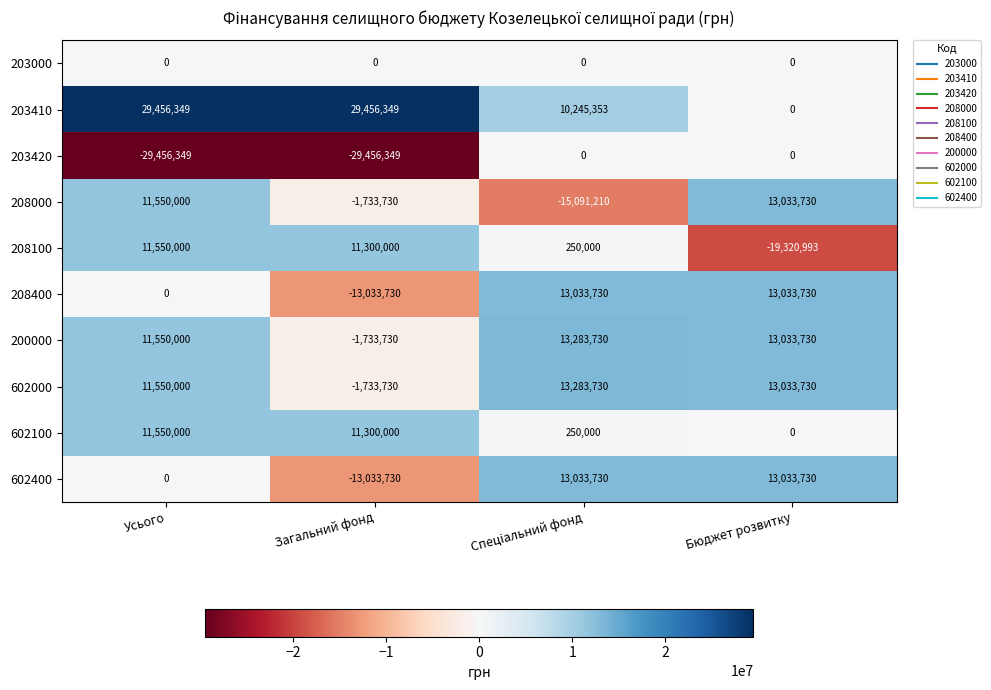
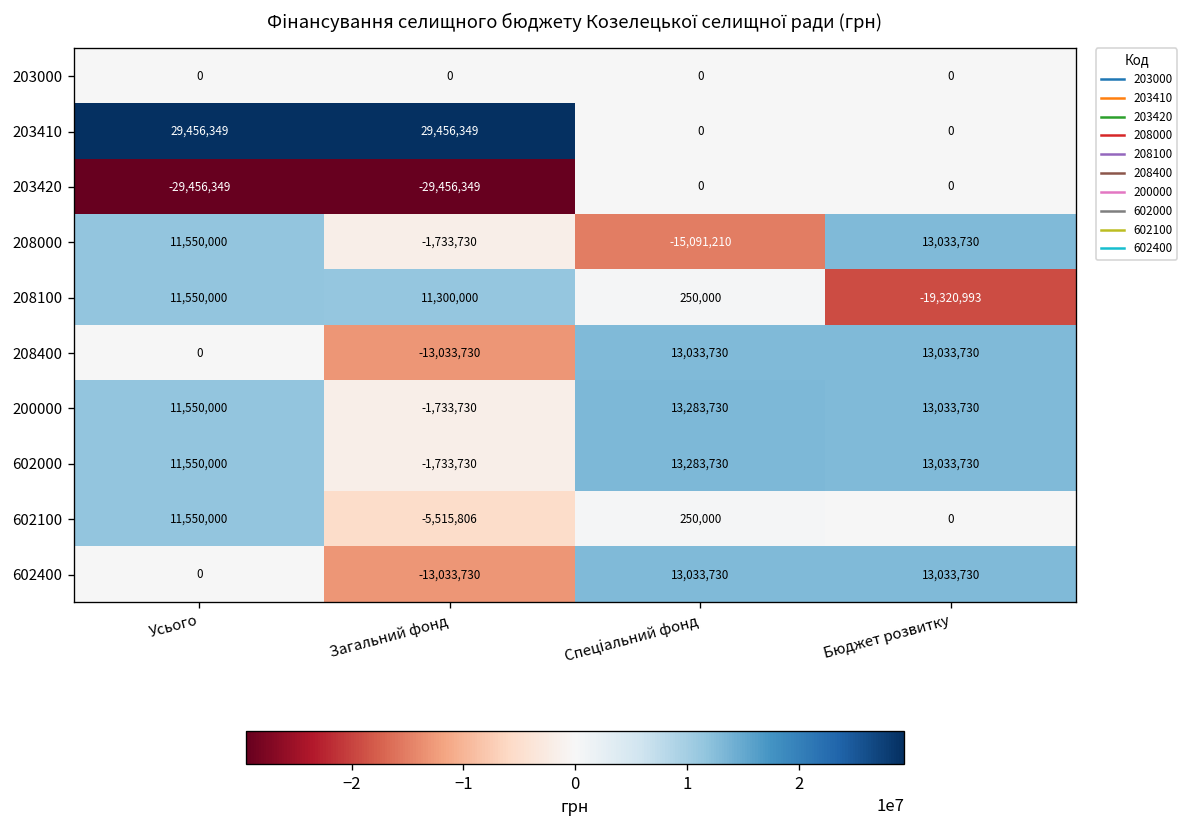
  {
    "203000": {
      "Усього": "0",
      "Загальний фонд": "0",
      "Спеціальний фонд": "0",
      "Бюджет розвитку": "0"
    },
    "203410": {
      "Усього": "29,456,349",
      "Загальний фонд": "29,456,349",
-     "Спеціальний фонд": "10,245,353",
+     "Спеціальний фонд": "0",
      "Бюджет розвитку": "0"
    },
    "203420": {
      "Усього": "-29,456,349",
      "Загальний фонд": "-29,456,349",
      "Спеціальний фонд": "0",
      "Бюджет розвитку": "0"
    },
    "208000": {
      "Усього": "11,550,000",
      "Загальний фонд": "-1,733,730",
      "Спеціальний фонд": "-15,091,210",
      "Бюджет розвитку": "13,033,730"
    },
    "208100": {
      "Усього": "11,550,000",
      "Загальний фонд": "11,300,000",
      "Спеціальний фонд": "250,000",
      "Бюджет розвитку": "-19,320,993"
    },
    "208400": {
      "Усього": "0",
      "Загальний фонд": "-13,033,730",
      "Спеціальний фонд": "13,033,730",
      "Бюджет розвитку": "13,033,730"
    },
    "200000": {
      "Усього": "11,550,000",
      "Загальний фонд": "-1,733,730",
      "Спеціальний фонд": "13,283,730",
      "Бюджет розвитку": "13,033,730"
    },
    "602000": {
      "Усього": "11,550,000",
      "Загальний фонд": "-1,733,730",
      "Спеціальний фонд": "13,283,730",
      "Бюджет розвитку": "13,033,730"
    },
    "602100": {
      "Усього": "11,550,000",
-     "Загальний фонд": "11,300,000",
+     "Загальний фонд": "-5,515,806",
      "Спеціальний фонд": "250,000",
      "Бюджет розвитку": "0"
    },
    "602400": {
      "Усього": "0",
      "Загальний фонд": "-13,033,730",
      "Спеціальний фонд": "13,033,730",
      "Бюджет розвитку": "13,033,730"
    }
  }
